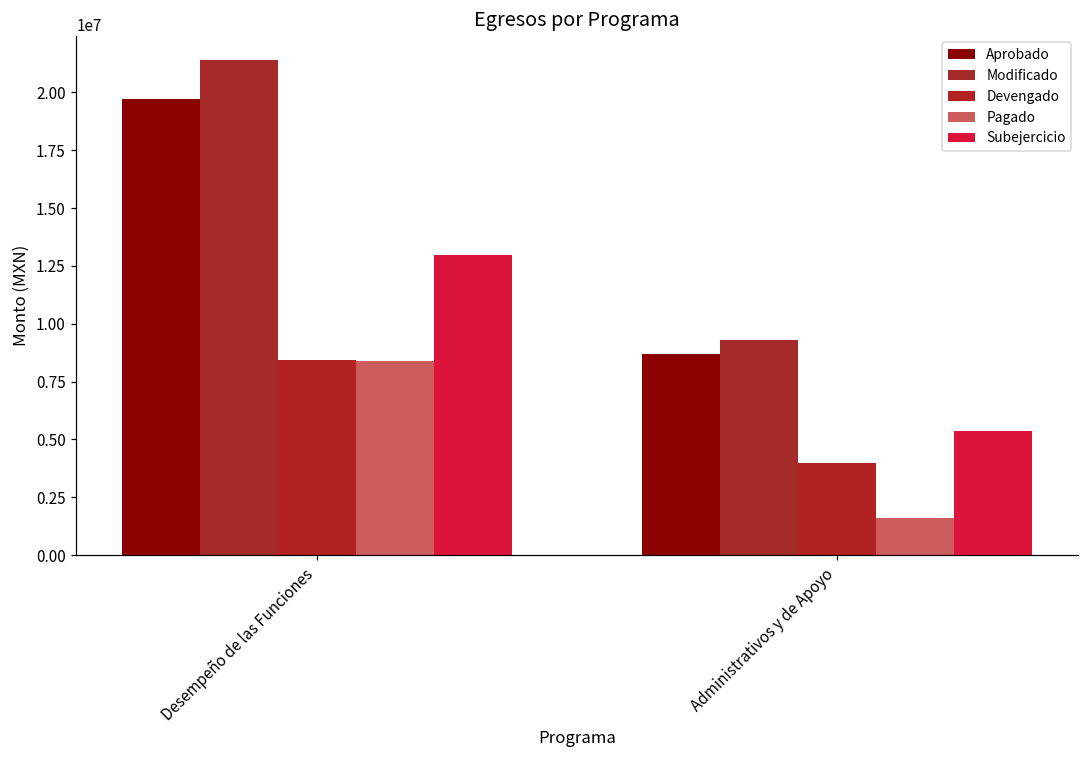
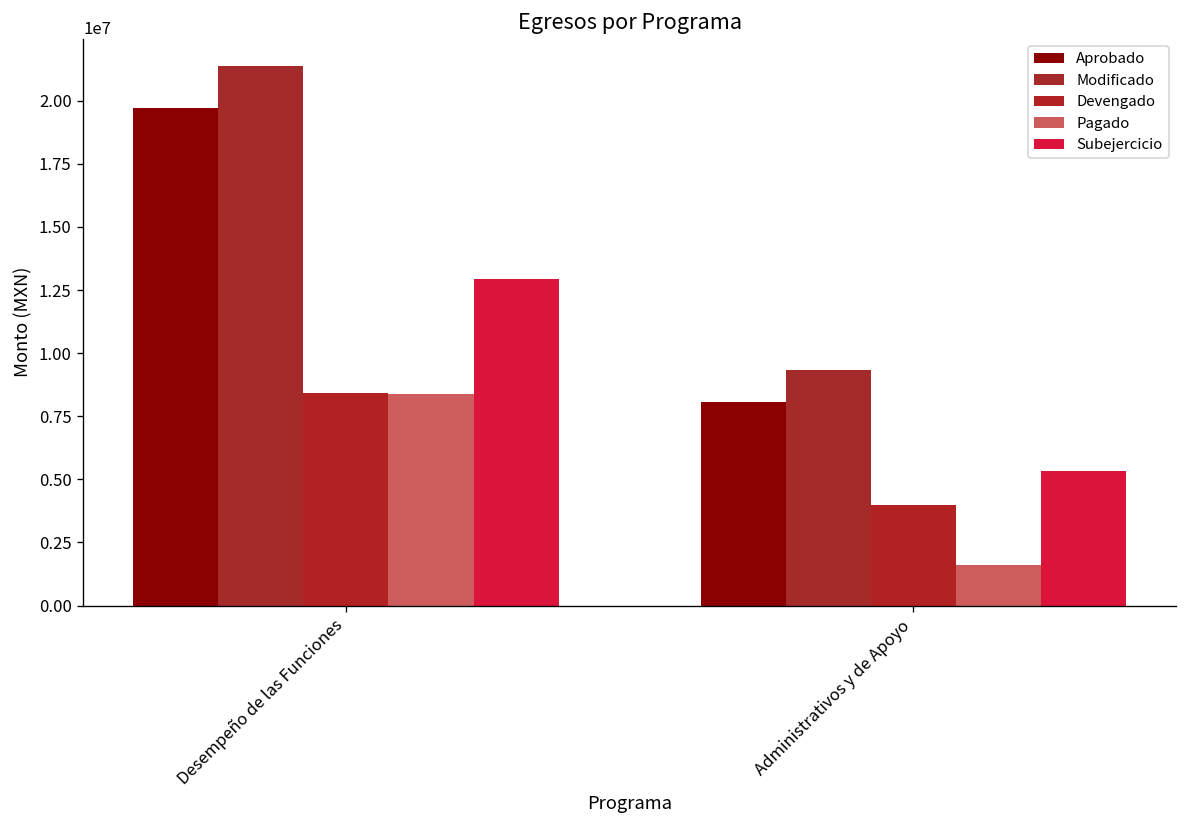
  {
    "Aprobado": {
      "Desempeño de las Funciones": 19700000,
-     "Administrativos y de Apoyo": 8700000
+     "Administrativos y de Apoyo": 8100000
    },
    "Pagado": {
      "Desempeño de las Funciones": 8400000,
      "Administrativos y de Apoyo": 1600000
    }
  }
